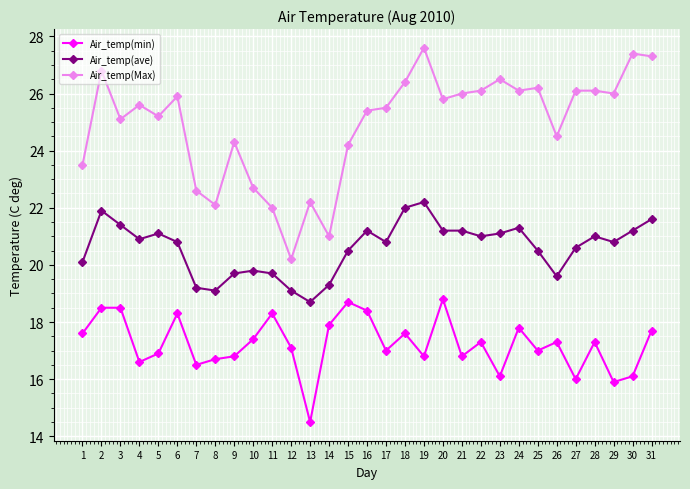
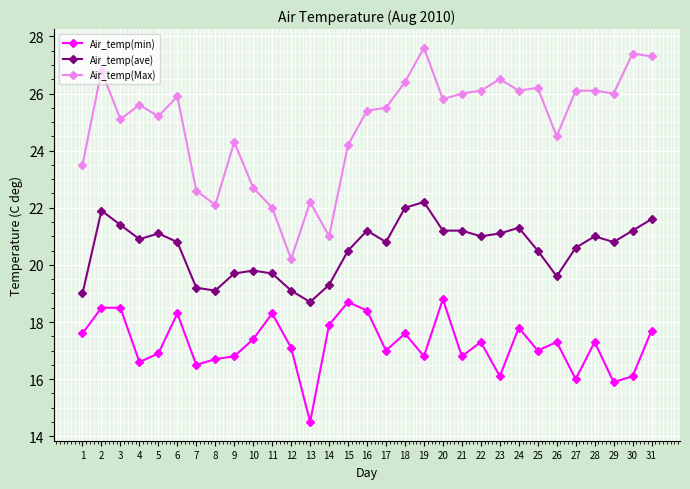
  {
    "Air_temp(min)": {
      "1": 17.6,
      "2": 18.5,
      "3": 18.5,
      "4": 16.6,
      "5": 16.9,
      "6": 18.3,
      "7": 16.5,
      "8": 16.7,
      "9": 16.8,
      "10": 17.4,
      "11": 18.3,
      "12": 17.1,
      "13": 14.5,
      "14": 17.9,
      "15": 18.7,
      "16": 18.4,
      "17": 17.0,
      "18": 17.6,
      "19": 16.8,
      "20": 18.8,
      "21": 16.8,
      "22": 17.3,
      "23": 16.1,
      "24": 17.8,
      "25": 17.0,
      "26": 17.3,
      "27": 16.0,
      "28": 17.3,
      "29": 15.9,
      "30": 16.1,
      "31": 17.7
    },
    "Air_temp(ave)": {
-     "1": 20.1,
+     "1": 19.0,
      "2": 21.9,
      "3": 21.4,
      "4": 20.9,
      "5": 21.1,
      "6": 20.8,
      "7": 19.2,
      "8": 19.1,
      "9": 19.7,
      "10": 19.8,
      "11": 19.7,
      "12": 19.1,
      "13": 18.7,
      "14": 19.3,
      "15": 20.5,
      "16": 21.2,
      "17": 20.8,
      "18": 22.0,
      "19": 22.2,
      "20": 21.2,
      "21": 21.2,
      "22": 21.0,
      "23": 21.1,
      "24": 21.3,
      "25": 20.5,
      "26": 19.6,
      "27": 20.6,
      "28": 21.0,
      "29": 20.8,
      "30": 21.2,
      "31": 21.6
    },
    "Air_temp(Max)": {
      "1": 23.5,
      "3": 25.1,
      "4": 25.6,
      "5": 25.2,
      "6": 25.9,
      "7": 22.6,
      "8": 22.1,
      "9": 24.3,
      "10": 22.7,
      "11": 22.0,
      "12": 20.2,
      "13": 22.2,
      "14": 21.0,
      "15": 24.2,
      "16": 25.4,
      "17": 25.5,
      "18": 26.4,
      "19": 27.6,
      "20": 25.8,
      "21": 26.0,
      "22": 26.1,
      "23": 26.5,
      "24": 26.1,
      "25": 26.2,
      "26": 24.5,
      "27": 26.1,
      "28": 26.1,
      "29": 26.0,
      "30": 27.4,
      "31": 27.3
    }
  }
